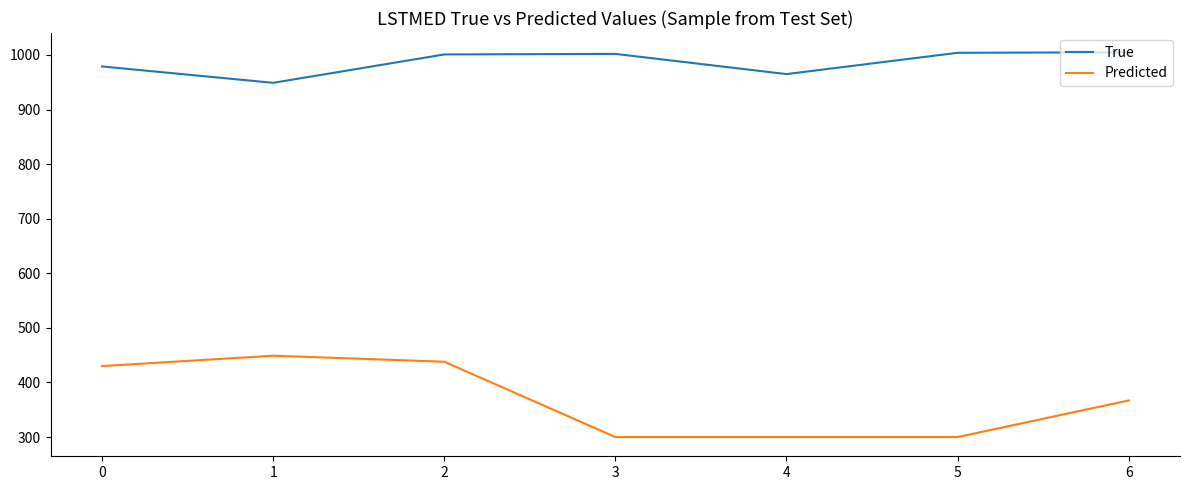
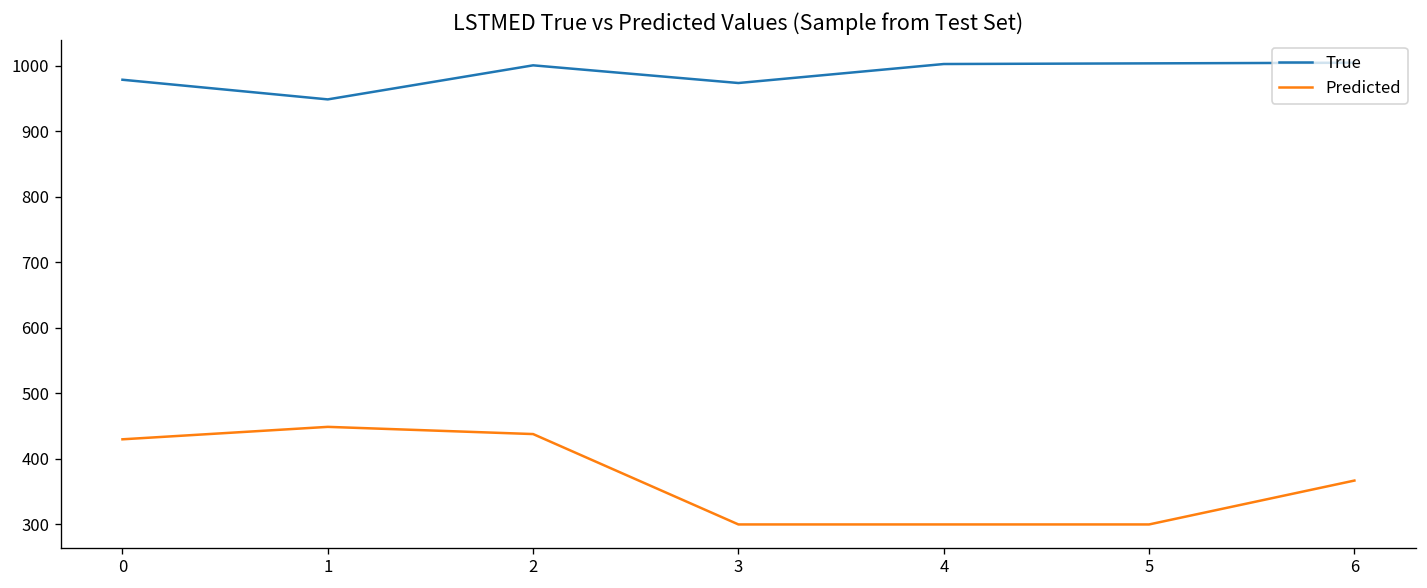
  {
    "True": {
      "0": 980,
      "1": 950,
      "2": 1000,
-     "3": 1000,
-     "4": 970,
+     "3": 970,
+     "4": 1000,
      "5": 1000
    },
    "Predicted": {
      "0": 430,
      "1": 450,
      "2": 440,
      "3": 300,
      "4": 300,
      "5": 300,
      "6": 370
    }
  }
